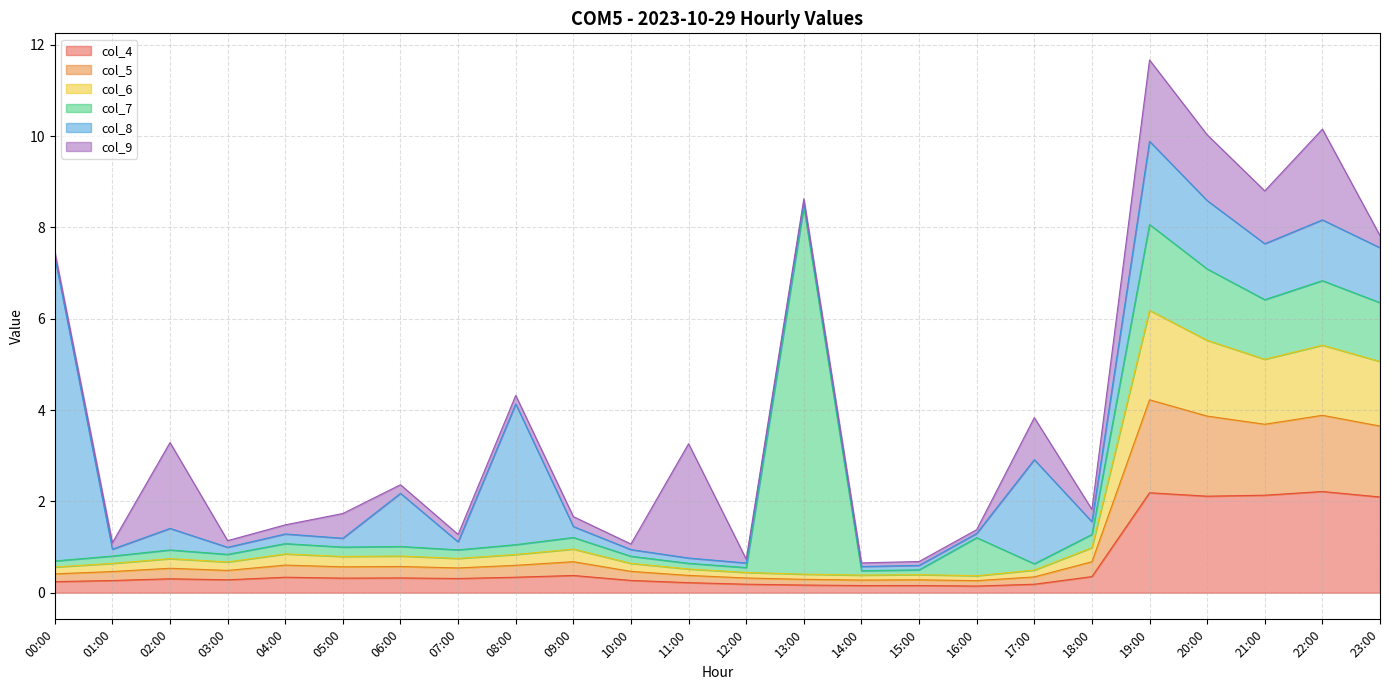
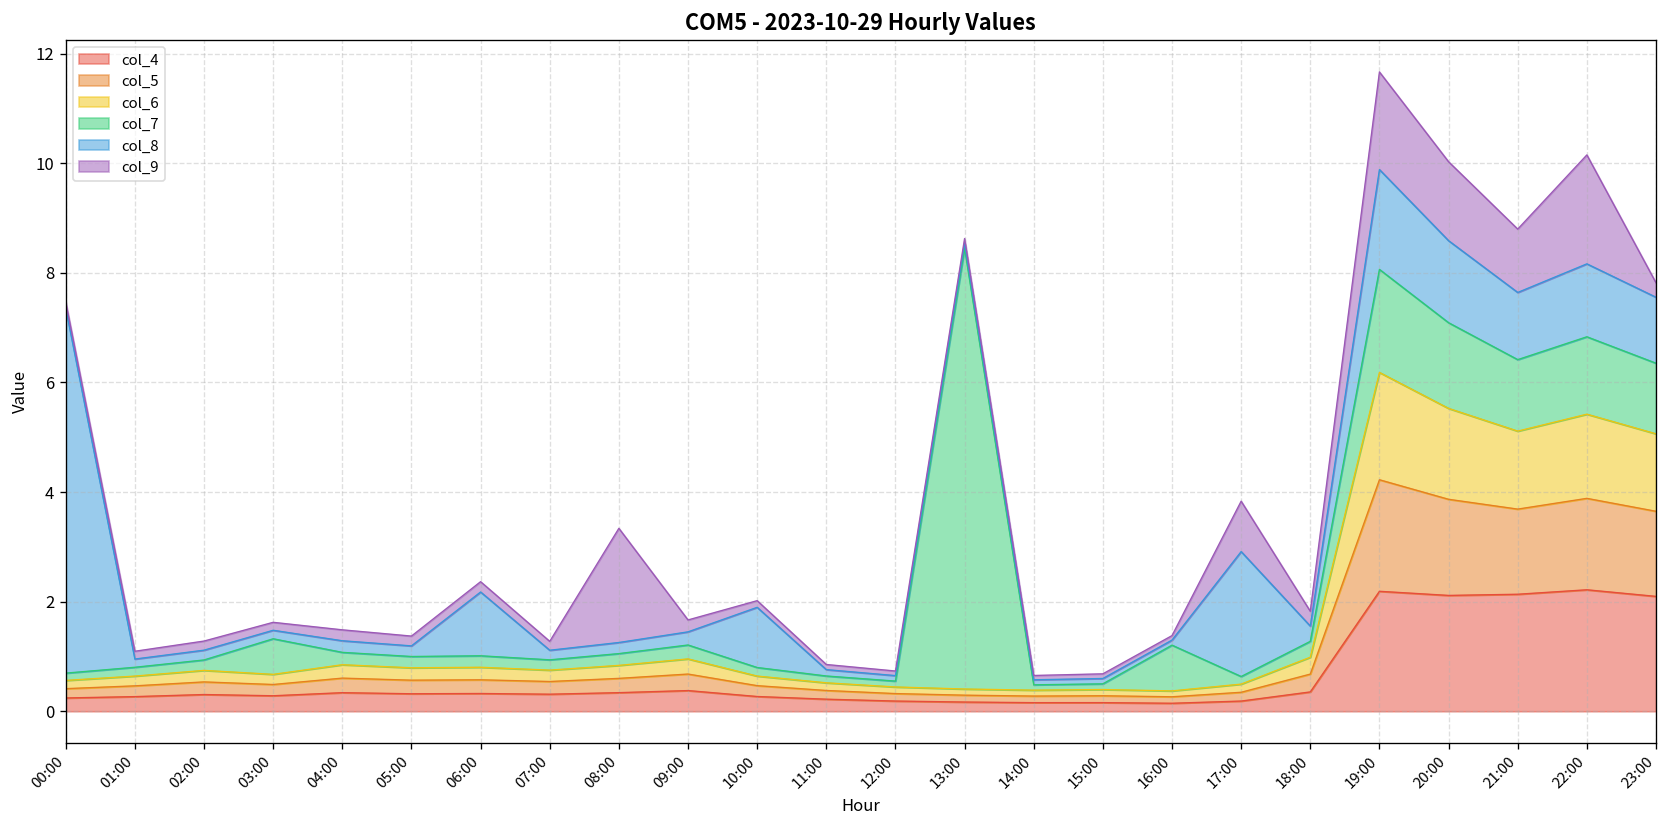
  {
    "col_7": {
      "00:00": 0.1,
      "01:00": 0.2,
      "02:00": 0.2,
-     "03:00": 0.2,
+     "03:00": 0.6,
      "04:00": 0.2,
      "05:00": 0.2,
      "06:00": 0.2,
      "07:00": 0.2,
      "08:00": 0.2,
      "09:00": 0.3,
      "10:00": 0.2,
      "11:00": 0.1,
      "12:00": 0.1,
      "13:00": 8.0,
      "14:00": 0.1,
      "15:00": 0.1,
      "16:00": 0.8,
      "17:00": 0.1,
      "18:00": 0.3,
      "19:00": 1.9,
      "20:00": 1.6,
      "21:00": 1.3,
      "22:00": 1.4,
      "23:00": 1.3
    },
    "col_8": {
      "00:00": 6.7,
      "01:00": 0.2,
-     "02:00": 0.5,
+     "02:00": 0.2,
      "03:00": 0.2,
      "04:00": 0.2,
      "05:00": 0.2,
      "06:00": 1.2,
      "07:00": 0.2,
-     "08:00": 3.1,
+     "08:00": 0.2,
      "09:00": 0.2,
-     "10:00": 0.1,
+     "10:00": 1.1,
      "11:00": 0.1,
      "12:00": 0.1,
      "13:00": 0.1,
      "14:00": 0.1,
      "15:00": 0.1,
      "16:00": 0.1,
      "17:00": 2.3,
      "18:00": 0.3,
      "19:00": 1.8,
      "20:00": 1.5,
      "21:00": 1.2,
      "22:00": 1.3,
      "23:00": 1.2
    },
    "col_9": {
      "00:00": 0.1,
      "01:00": 0.1,
-     "02:00": 1.9,
+     "02:00": 0.2,
      "03:00": 0.1,
      "04:00": 0.2,
-     "05:00": 0.5,
+     "05:00": 0.2,
      "06:00": 0.2,
      "07:00": 0.2,
-     "08:00": 0.2,
+     "08:00": 2.1,
      "09:00": 0.2,
      "10:00": 0.1,
-     "11:00": 2.5,
+     "11:00": 0.1,
      "12:00": 0.1,
      "13:00": 0.1,
      "14:00": 0.1,
      "15:00": 0.1,
      "16:00": 0.1,
      "17:00": 0.9,
      "18:00": 0.3,
      "19:00": 1.8,
      "20:00": 1.4,
      "21:00": 1.2,
      "22:00": 2.0,
      "23:00": 0.3
    }
  }
